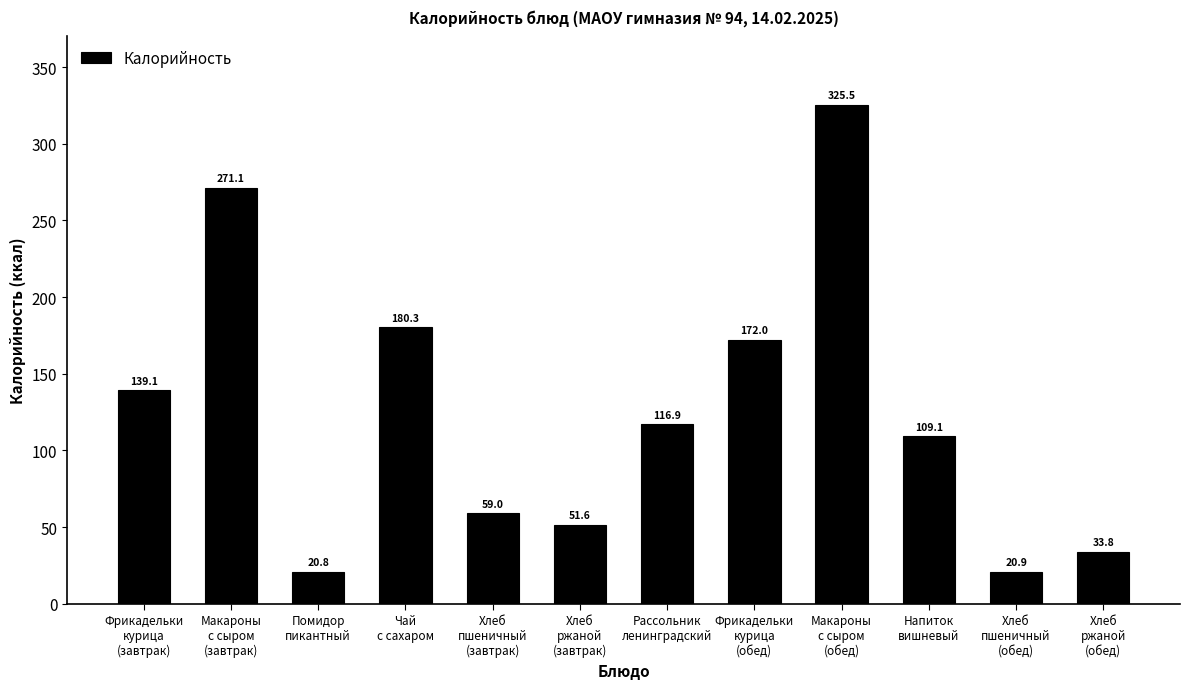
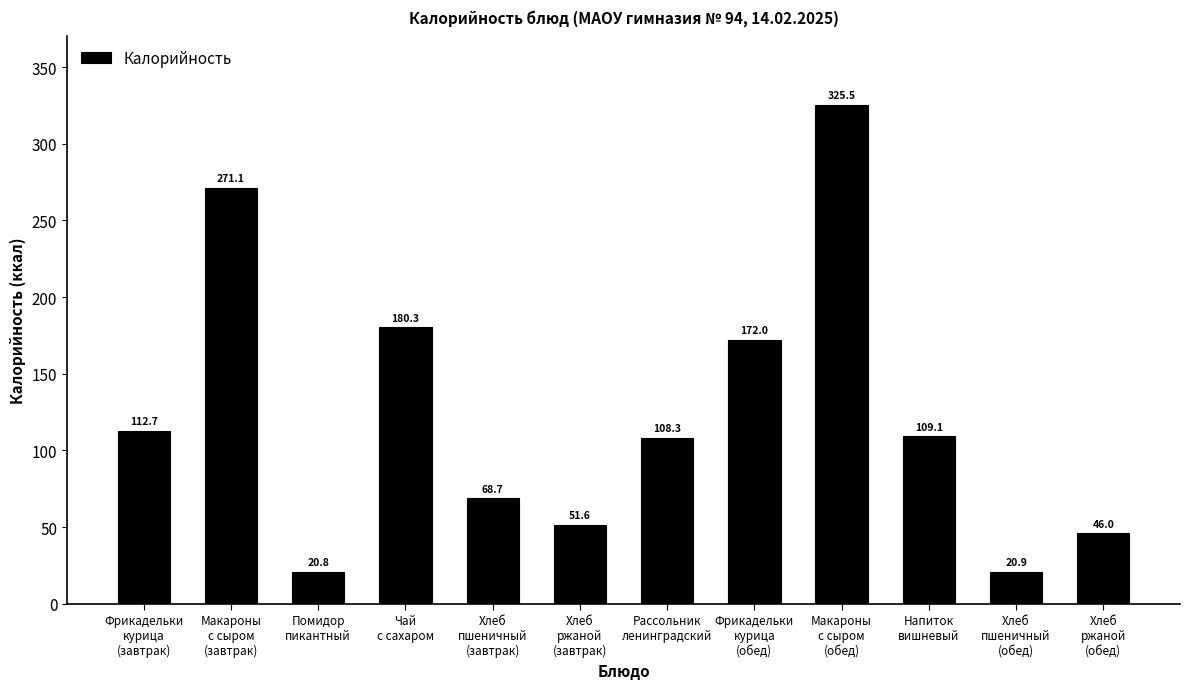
  {
-   "Фрикадельки курица (завтрак)": 139.1,
+   "Фрикадельки курица (завтрак)": 112.7,
    "Макароны с сыром (завтрак)": 271.1,
    "Помидор пикантный": 20.8,
    "Чай с сахаром": 180.3,
-   "Хлеб пшеничный (завтрак)": 59.0,
+   "Хлеб пшеничный (завтрак)": 68.7,
    "Хлеб ржаной (завтрак)": 51.6,
-   "Рассольник ленинградский": 116.9,
+   "Рассольник ленинградский": 108.3,
    "Фрикадельки курица (обед)": 172.0,
    "Макароны с сыром (обед)": 325.5,
    "Напиток вишневый": 109.1,
    "Хлеб пшеничный (обед)": 20.9,
-   "Хлеб ржаной (обед)": 33.8
+   "Хлеб ржаной (обед)": 46.0
  }
